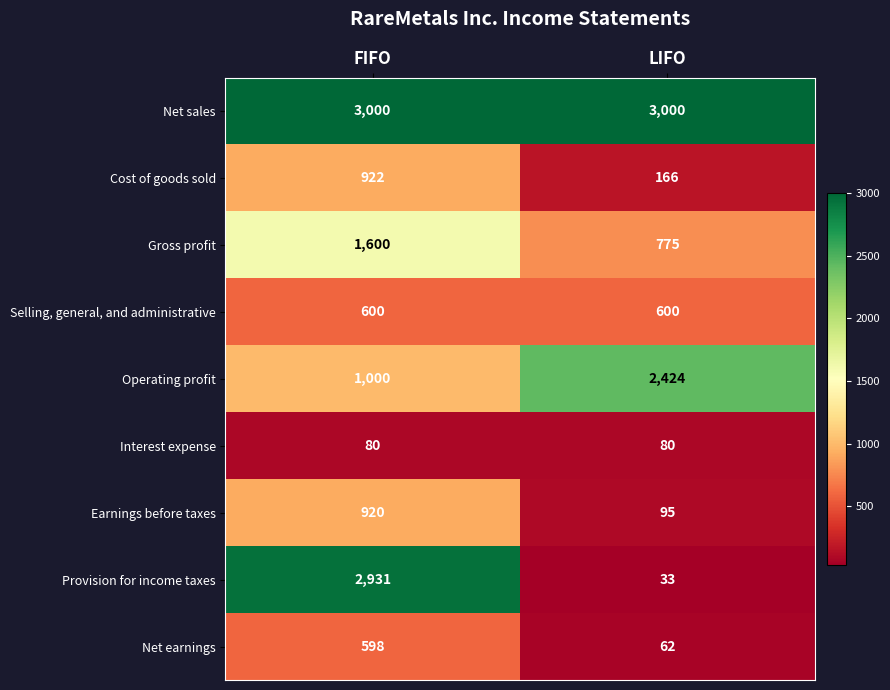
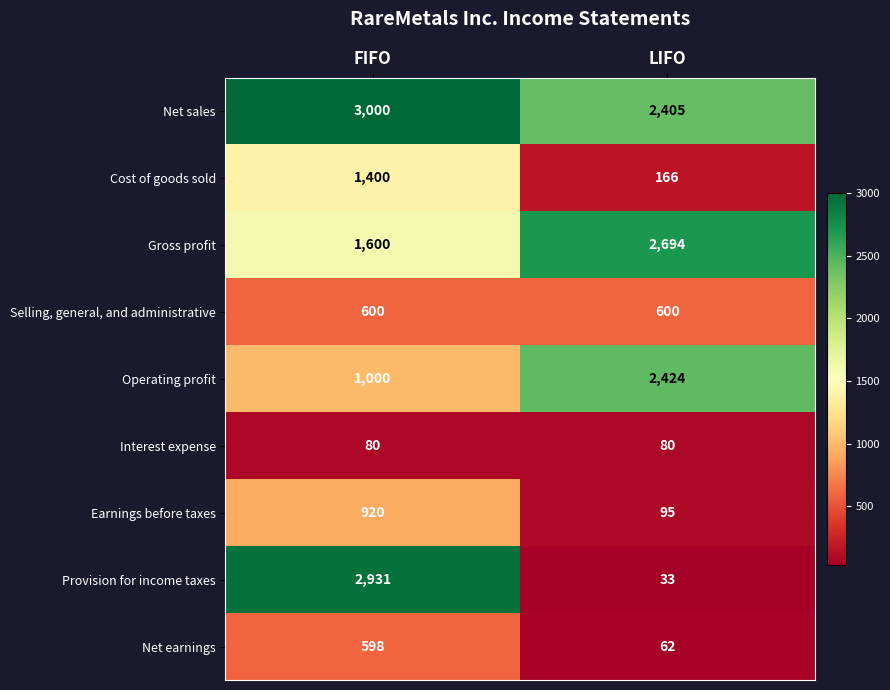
  {
    "Net sales": {
      "FIFO": "3,000",
-     "LIFO": "3,000"
+     "LIFO": "2,405"
    },
    "Cost of goods sold": {
-     "FIFO": "922",
+     "FIFO": "1,400",
      "LIFO": "166"
    },
    "Gross profit": {
      "FIFO": "1,600",
-     "LIFO": "775"
+     "LIFO": "2,694"
    },
    "Selling, general, and administrative": {
      "FIFO": "600",
      "LIFO": "600"
    },
    "Operating profit": {
      "FIFO": "1,000",
      "LIFO": "2,424"
    },
    "Interest expense": {
      "FIFO": "80",
      "LIFO": "80"
    },
    "Earnings before taxes": {
      "FIFO": "920",
      "LIFO": "95"
    },
    "Provision for income taxes": {
      "FIFO": "2,931",
      "LIFO": "33"
    },
    "Net earnings": {
      "FIFO": "598",
      "LIFO": "62"
    }
  }
